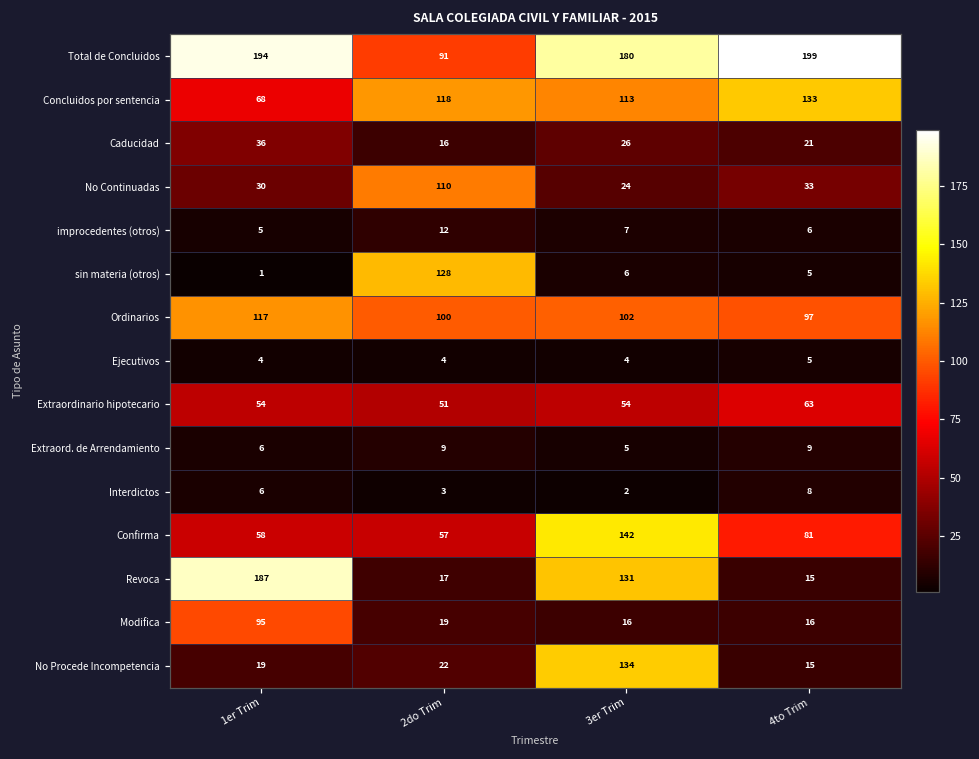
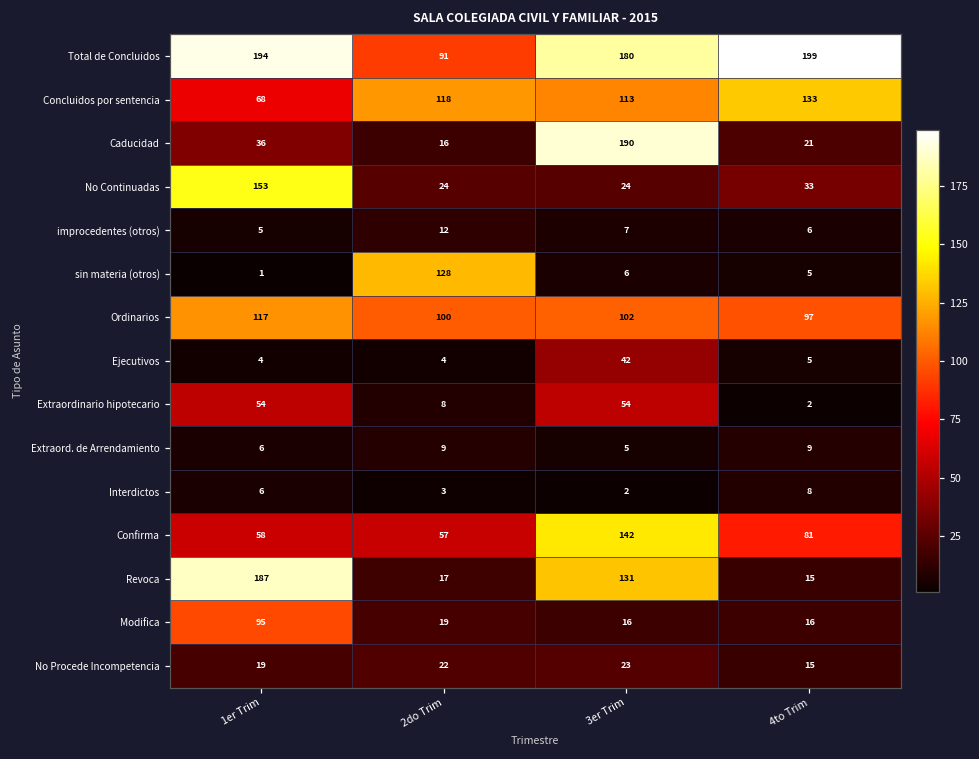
  {
    "Total de Concluidos": {
      "1er Trim": 194,
      "2do Trim": 91,
      "3er Trim": 180,
      "4to Trim": 199
    },
    "Concluidos por sentencia": {
      "1er Trim": 68,
      "2do Trim": 118,
      "3er Trim": 113,
      "4to Trim": 133
    },
    "Caducidad": {
      "1er Trim": 36,
      "2do Trim": 16,
-     "3er Trim": 26,
+     "3er Trim": 190,
      "4to Trim": 21
    },
    "No Continuadas": {
-     "1er Trim": 30,
-     "2do Trim": 110,
+     "1er Trim": 153,
+     "2do Trim": 24,
      "3er Trim": 24,
      "4to Trim": 33
    },
    "improcedentes (otros)": {
      "1er Trim": 5,
      "2do Trim": 12,
      "3er Trim": 7,
      "4to Trim": 6
    },
    "sin materia (otros)": {
      "1er Trim": 1,
      "2do Trim": 128,
      "3er Trim": 6,
      "4to Trim": 5
    },
    "Ordinarios": {
      "1er Trim": 117,
      "2do Trim": 100,
      "3er Trim": 102,
      "4to Trim": 97
    },
    "Ejecutivos": {
      "1er Trim": 4,
      "2do Trim": 4,
-     "3er Trim": 4,
+     "3er Trim": 42,
      "4to Trim": 5
    },
    "Extraordinario hipotecario": {
      "1er Trim": 54,
-     "2do Trim": 51,
+     "2do Trim": 8,
      "3er Trim": 54,
-     "4to Trim": 63
+     "4to Trim": 2
    },
    "Extraord. de Arrendamiento": {
      "1er Trim": 6,
      "2do Trim": 9,
      "3er Trim": 5,
      "4to Trim": 9
    },
    "Interdictos": {
      "1er Trim": 6,
      "2do Trim": 3,
      "3er Trim": 2,
      "4to Trim": 8
    },
    "Confirma": {
      "1er Trim": 58,
      "2do Trim": 57,
      "3er Trim": 142,
      "4to Trim": 81
    },
    "Revoca": {
      "1er Trim": 187,
      "2do Trim": 17,
      "3er Trim": 131,
      "4to Trim": 15
    },
    "Modifica": {
      "1er Trim": 95,
      "2do Trim": 19,
      "3er Trim": 16,
      "4to Trim": 16
    },
    "No Procede Incompetencia": {
      "1er Trim": 19,
      "2do Trim": 22,
-     "3er Trim": 134,
+     "3er Trim": 23,
      "4to Trim": 15
    }
  }
